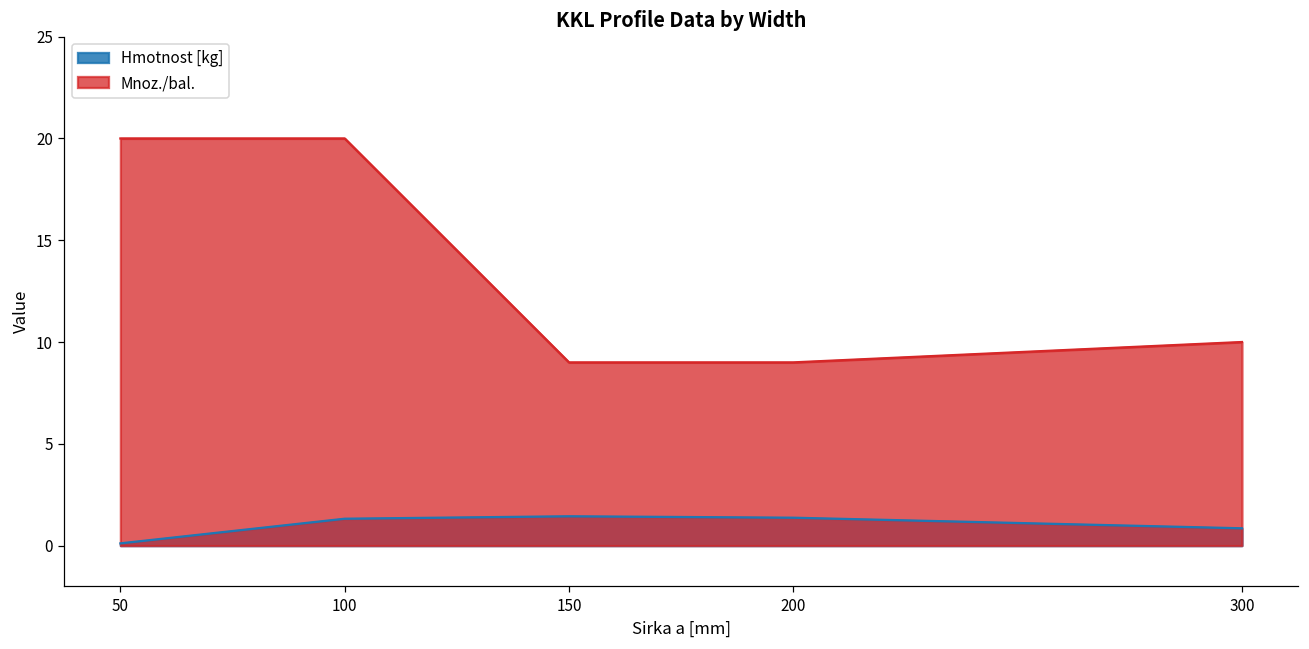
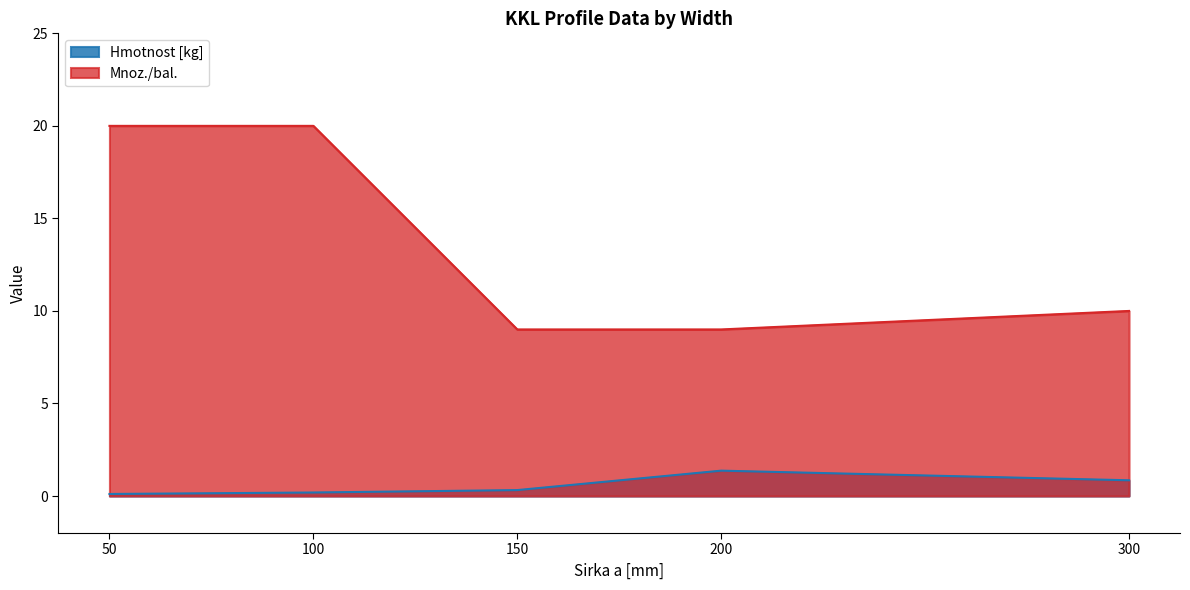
  {
    "Hmotnost [kg]": {
      "50": 0.1,
-     "100": 1.3,
-     "150": 1.4,
+     "100": 0.2,
+     "150": 0.3,
      "200": 1.4,
      "300": 0.9
    },
    "Mnoz./bal.": {
      "50": 20.0,
      "100": 20.0,
      "150": 9.0,
      "200": 9.0,
      "300": 10.0
    }
  }
